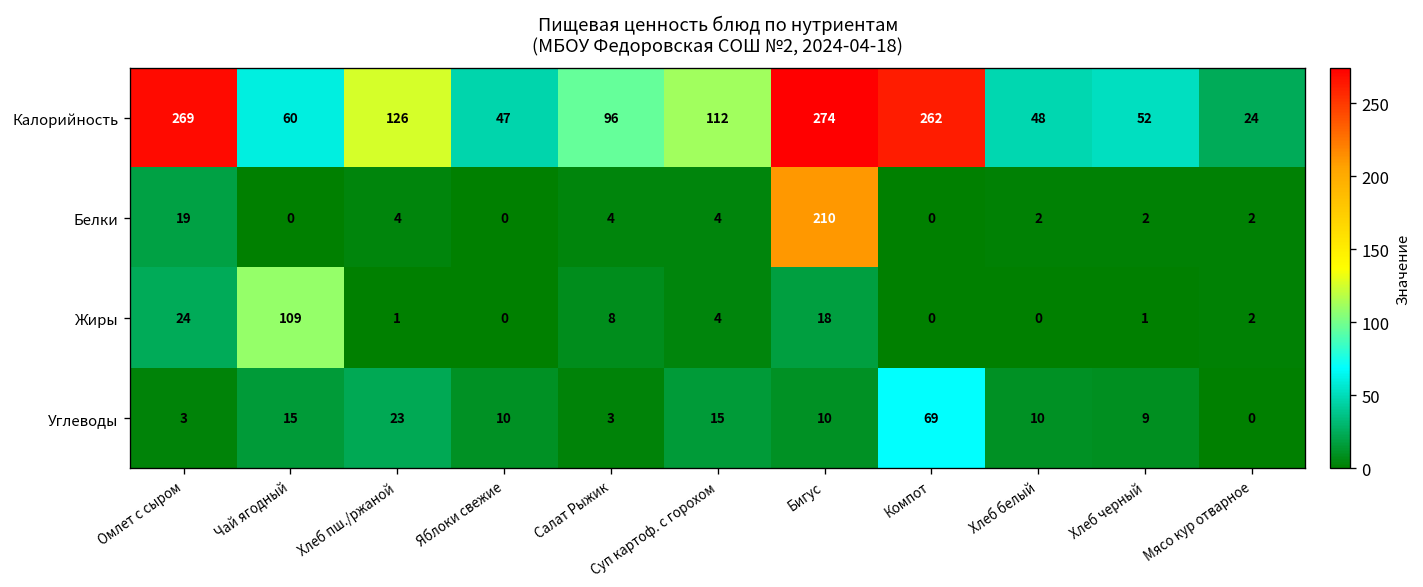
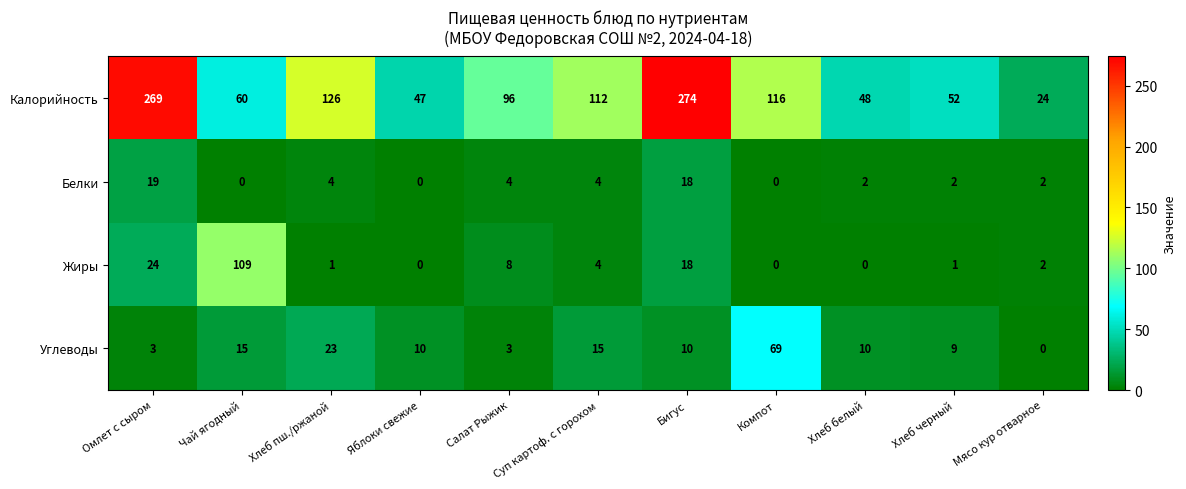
  {
    "Калорийность": {
      "Омлет с сыром": 269,
      "Чай ягодный": 60,
      "Хлеб пш./ржаной": 126,
      "Яблоки свежие": 47,
      "Салат Рыжик": 96,
      "Суп картоф. с горохом": 112,
      "Бигус": 274,
-     "Компот": 262,
+     "Компот": 116,
      "Хлеб белый": 48,
      "Хлеб черный": 52,
      "Мясо кур отварное": 24
    },
    "Белки": {
      "Омлет с сыром": 19,
      "Чай ягодный": 0,
      "Хлеб пш./ржаной": 4,
      "Яблоки свежие": 0,
      "Салат Рыжик": 4,
      "Суп картоф. с горохом": 4,
-     "Бигус": 210,
+     "Бигус": 18,
      "Компот": 0,
      "Хлеб белый": 2,
      "Хлеб черный": 2,
      "Мясо кур отварное": 2
    },
    "Жиры": {
      "Омлет с сыром": 24,
      "Чай ягодный": 109,
      "Хлеб пш./ржаной": 1,
      "Яблоки свежие": 0,
      "Салат Рыжик": 8,
      "Суп картоф. с горохом": 4,
      "Бигус": 18,
      "Компот": 0,
      "Хлеб белый": 0,
      "Хлеб черный": 1,
      "Мясо кур отварное": 2
    },
    "Углеводы": {
      "Омлет с сыром": 3,
      "Чай ягодный": 15,
      "Хлеб пш./ржаной": 23,
      "Яблоки свежие": 10,
      "Салат Рыжик": 3,
      "Суп картоф. с горохом": 15,
      "Бигус": 10,
      "Компот": 69,
      "Хлеб белый": 10,
      "Хлеб черный": 9,
      "Мясо кур отварное": 0
    }
  }
